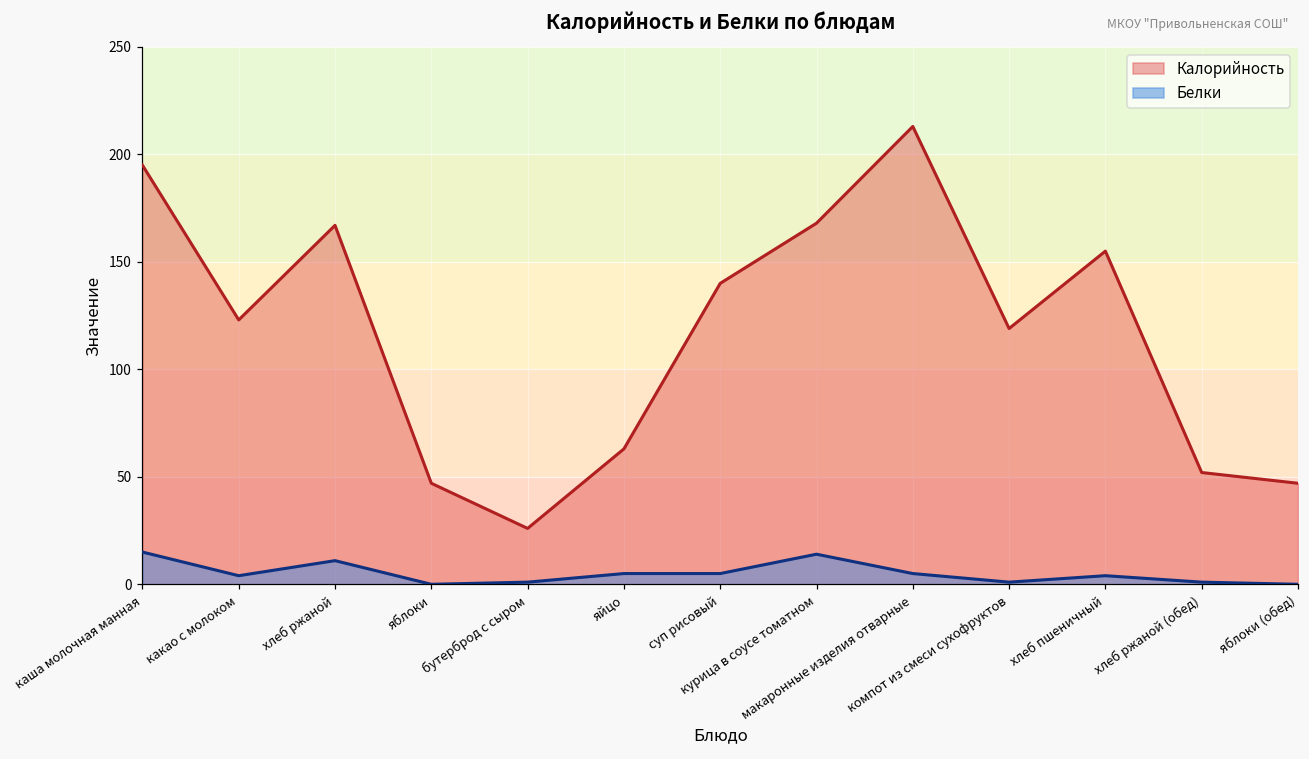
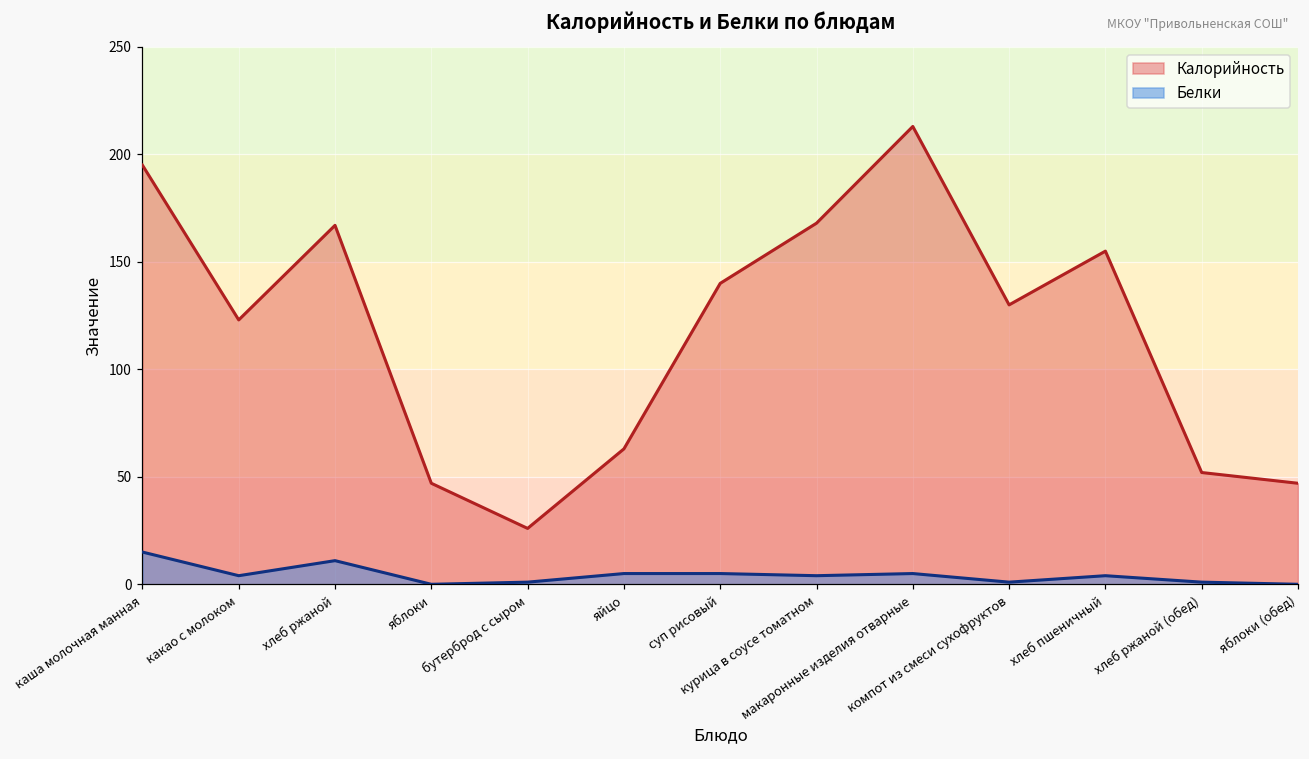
  {
    "Калорийность": {
      "каша молочная манная": 195,
      "какао с молоком": 123,
      "хлеб ржаной": 167,
      "яблоки": 47,
      "бутерброд с сыром": 26,
      "яйцо": 63,
      "суп рисовый": 140,
      "курица в соусе томатном": 168,
      "макаронные изделия отварные": 213,
-     "компот из смеси сухофруктов": 119,
+     "компот из смеси сухофруктов": 130,
      "хлеб пшеничный": 155,
      "хлеб ржаной (обед)": 52,
      "яблоки (обед)": 47
    },
    "Белки": {
      "каша молочная манная": 15,
      "какао с молоком": 4,
      "хлеб ржаной": 11,
      "яблоки": 0,
      "бутерброд с сыром": 1,
      "яйцо": 5,
      "суп рисовый": 5,
-     "курица в соусе томатном": 14,
+     "курица в соусе томатном": 4,
      "макаронные изделия отварные": 5,
      "компот из смеси сухофруктов": 1,
      "хлеб пшеничный": 4,
      "хлеб ржаной (обед)": 1,
      "яблоки (обед)": 0
    }
  }
